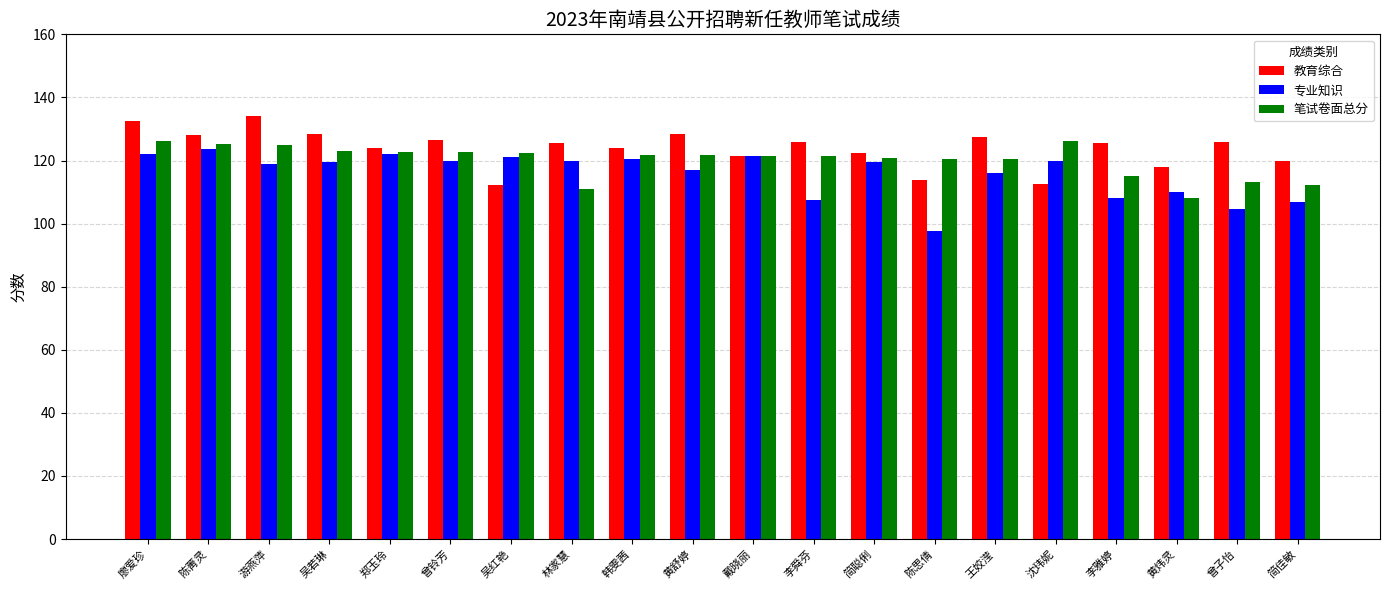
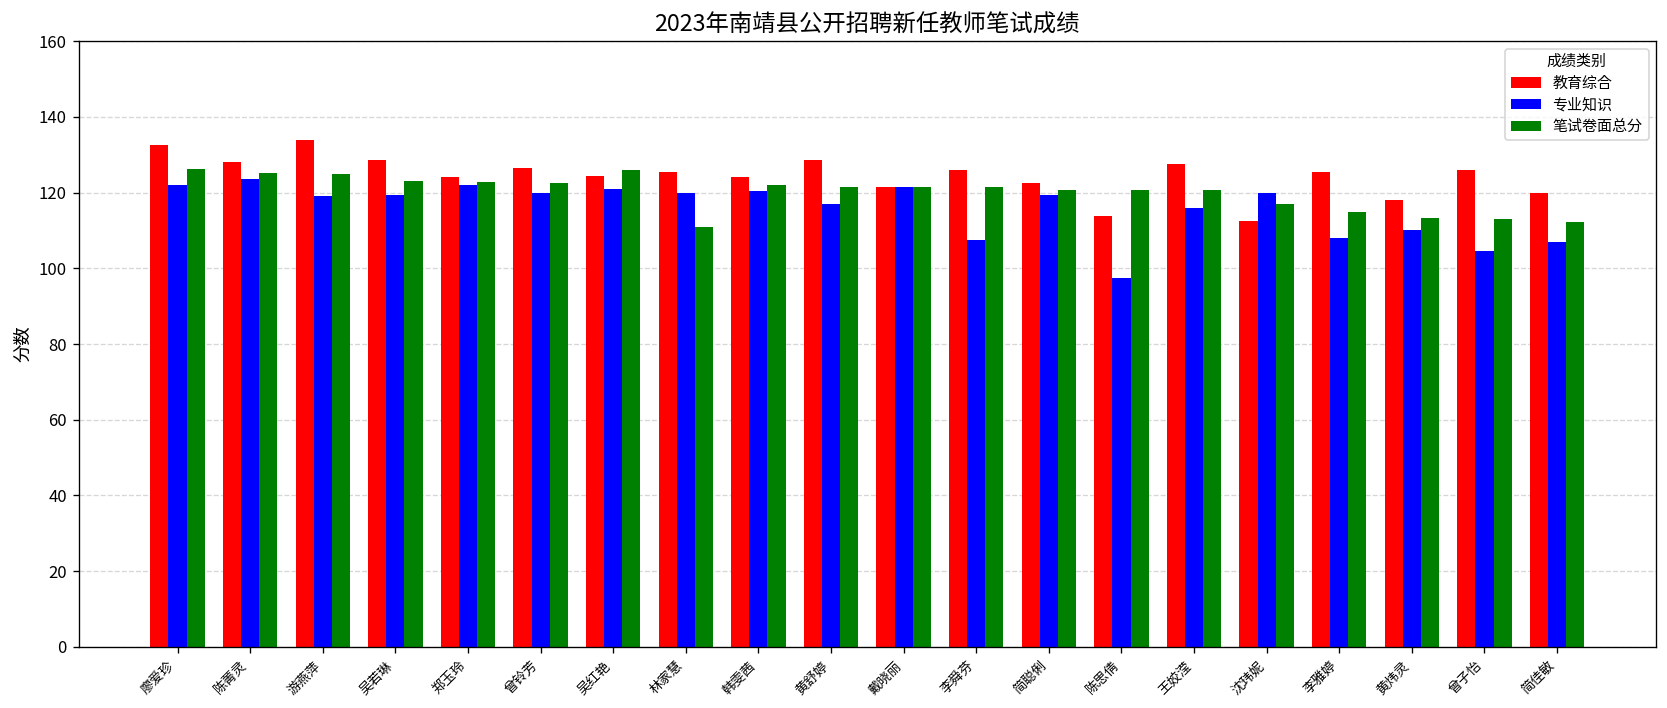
  {
    "教育综合": {
      "廖爱珍": 133,
      "陈菁灵": 128,
      "游燕萍": 134,
      "吴若琳": 129,
      "郑玉玲": 124,
      "曾铃芳": 127,
-     "吴红艳": 112,
+     "吴红艳": 125,
      "林家慧": 126,
      "韩雯茜": 124,
      "黄舒婷": 129,
      "戴晓丽": 122,
      "李舜芬": 126,
      "简聪俐": 123,
      "陈思倩": 114,
      "王姣滢": 128,
      "沈玮妮": 113,
      "李雅婷": 126,
      "黄炜灵": 118,
      "曾子怡": 126,
      "简佳敏": 120
    },
    "专业知识": {
      "廖爱珍": 122,
      "陈菁灵": 124,
      "游燕萍": 119,
      "吴若琳": 120,
      "郑玉玲": 122,
      "曾铃芳": 120,
      "吴红艳": 121,
      "林家慧": 120,
      "韩雯茜": 121,
      "黄舒婷": 117,
      "戴晓丽": 122,
      "李舜芬": 108,
      "简聪俐": 120,
      "陈思倩": 98,
      "王姣滢": 116,
      "沈玮妮": 120,
      "李雅婷": 108,
      "黄炜灵": 110,
      "曾子怡": 105,
      "简佳敏": 107
    },
    "笔试卷面总分": {
      "廖爱珍": 126,
      "陈菁灵": 125,
      "游燕萍": 125,
      "吴若琳": 123,
      "郑玉玲": 123,
      "曾铃芳": 123,
-     "吴红艳": 122,
+     "吴红艳": 126,
      "林家慧": 111,
      "韩雯茜": 122,
      "黄舒婷": 122,
      "戴晓丽": 122,
      "李舜芬": 122,
      "简聪俐": 121,
      "陈思倩": 121,
      "王姣滢": 121,
-     "沈玮妮": 126,
+     "沈玮妮": 117,
      "李雅婷": 115,
-     "黄炜灵": 108,
+     "黄炜灵": 113,
      "曾子怡": 113,
      "简佳敏": 112
    }
  }
